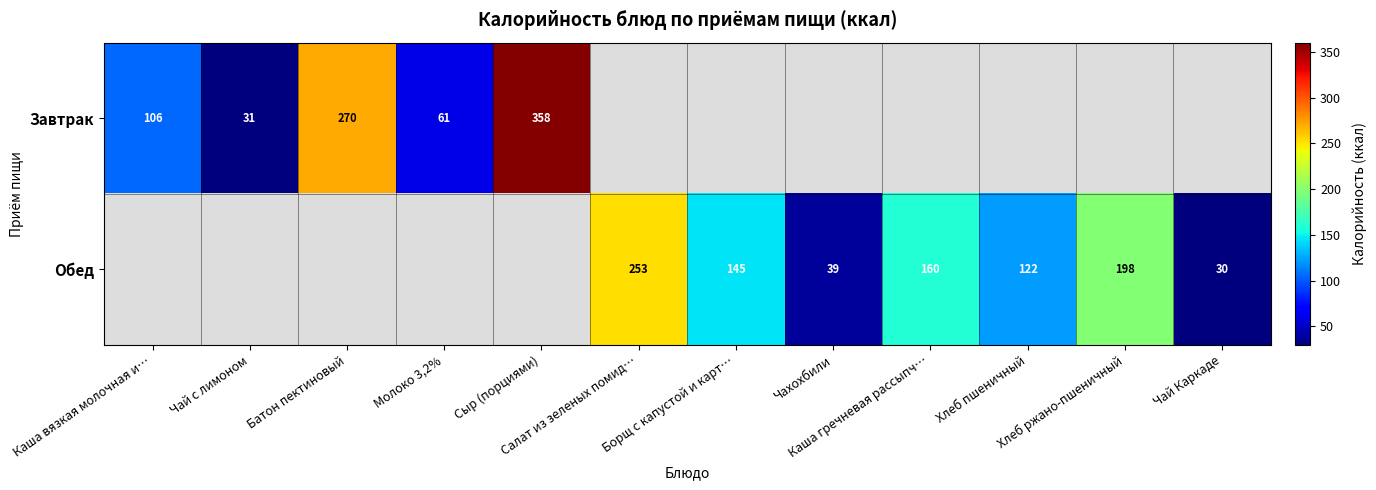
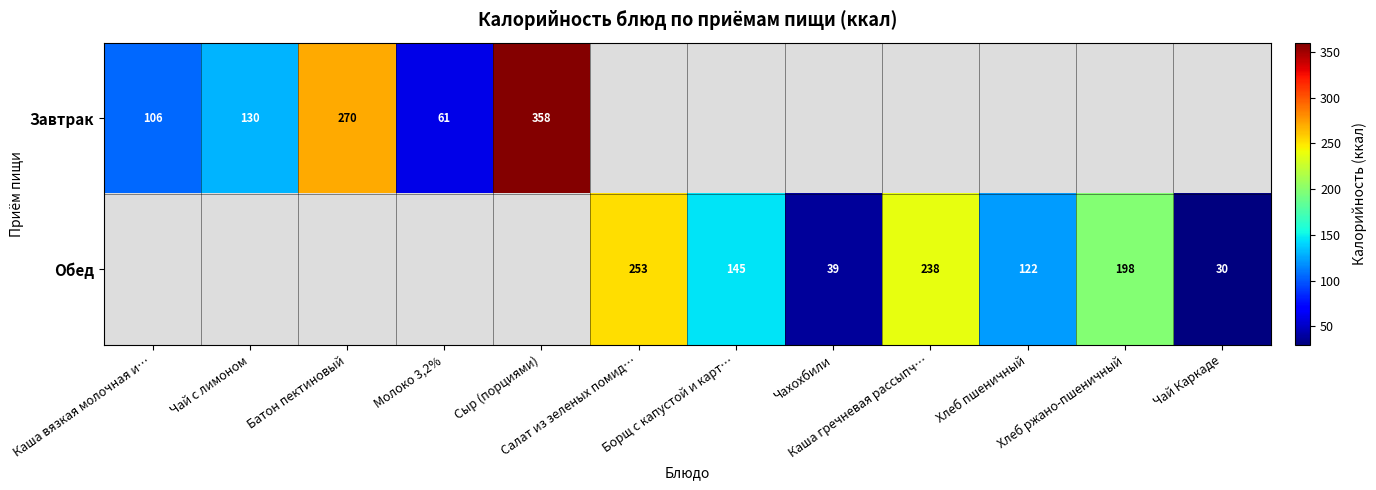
  {
    "Завтрак": {
      "Каша вязкая молочная и…": 106,
-     "Чай с лимоном": 31,
+     "Чай с лимоном": 130,
      "Батон пектиновый": 270,
      "Молоко 3,2%": 61,
      "Сыр (порциями)": 358
    },
    "Обед": {
      "Салат из зеленых помид…": 253,
      "Борщ с капустой и карт…": 145,
      "Чахохбили": 39,
-     "Каша гречневая рассыпч…": 160,
+     "Каша гречневая рассыпч…": 238,
      "Хлеб пшеничный": 122,
      "Хлеб ржано-пшеничный": 198,
      "Чай Каркаде": 30
    }
  }
